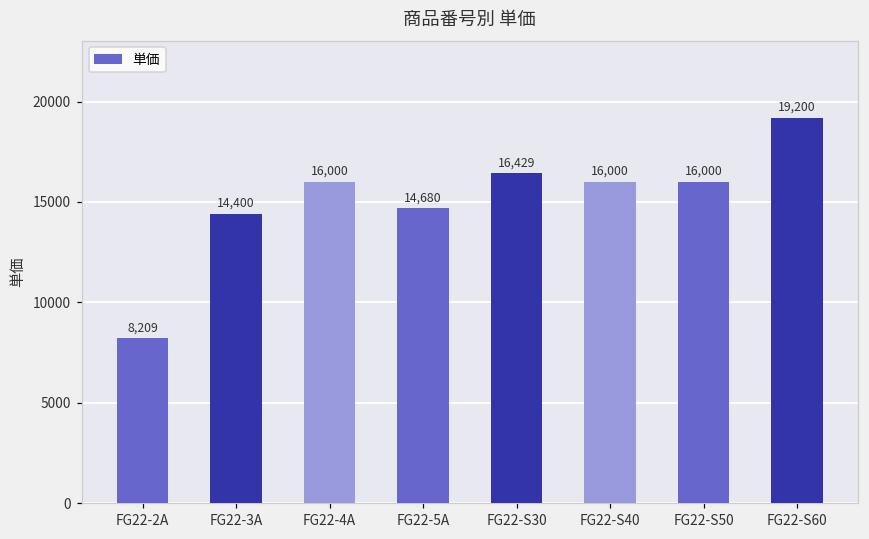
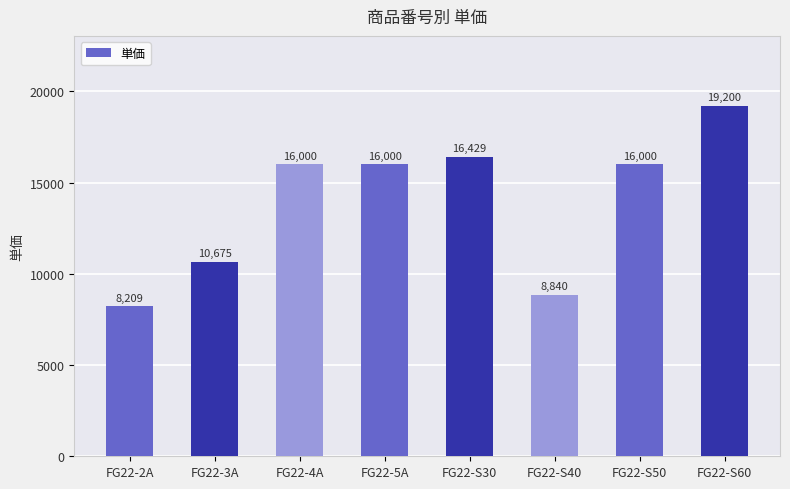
  {
    "FG22-2A": "8,209",
-   "FG22-3A": "14,400",
+   "FG22-3A": "10,675",
    "FG22-4A": "16,000",
-   "FG22-5A": "14,680",
+   "FG22-5A": "16,000",
    "FG22-S30": "16,429",
-   "FG22-S40": "16,000",
+   "FG22-S40": "8,840",
    "FG22-S50": "16,000",
    "FG22-S60": "19,200"
  }
